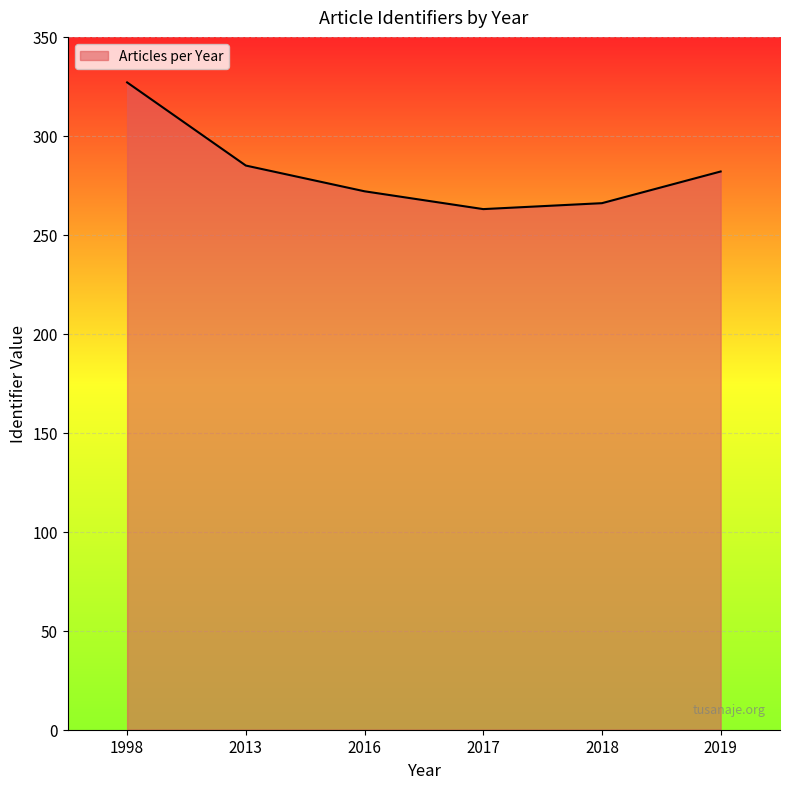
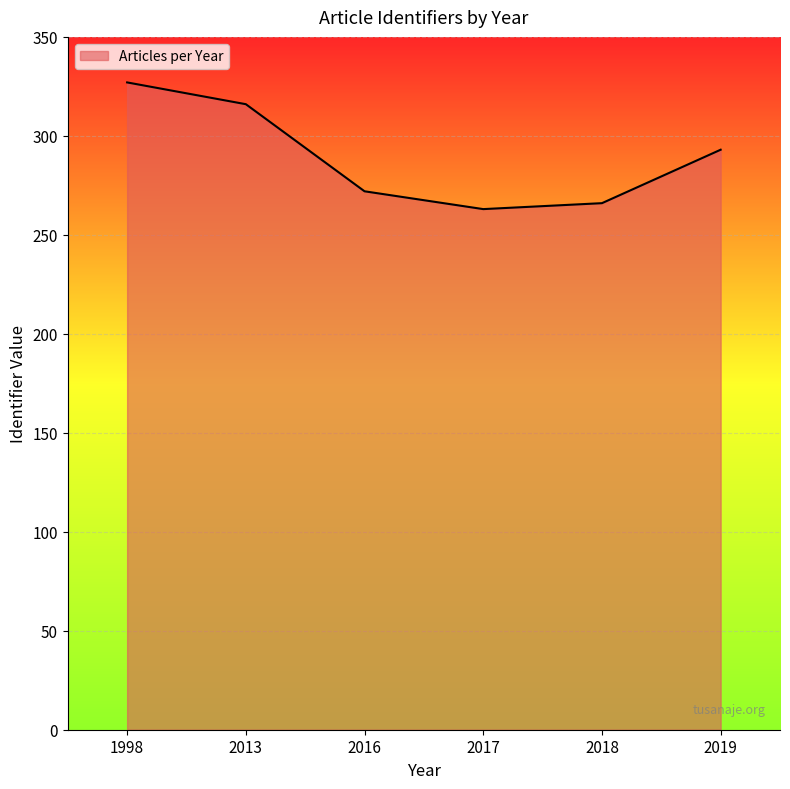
  {
    "1998": 327,
-   "2013": 285,
+   "2013": 316,
    "2016": 272,
    "2017": 263,
    "2018": 266,
-   "2019": 282
+   "2019": 293
  }
